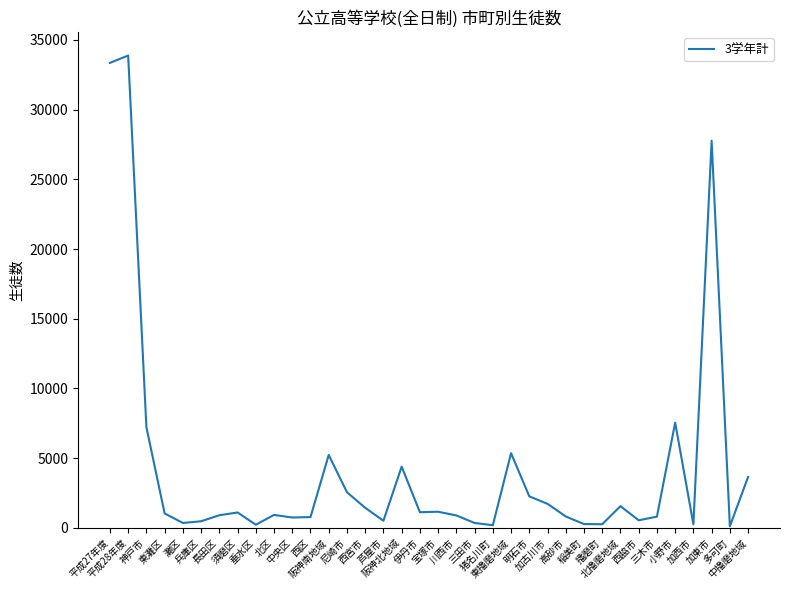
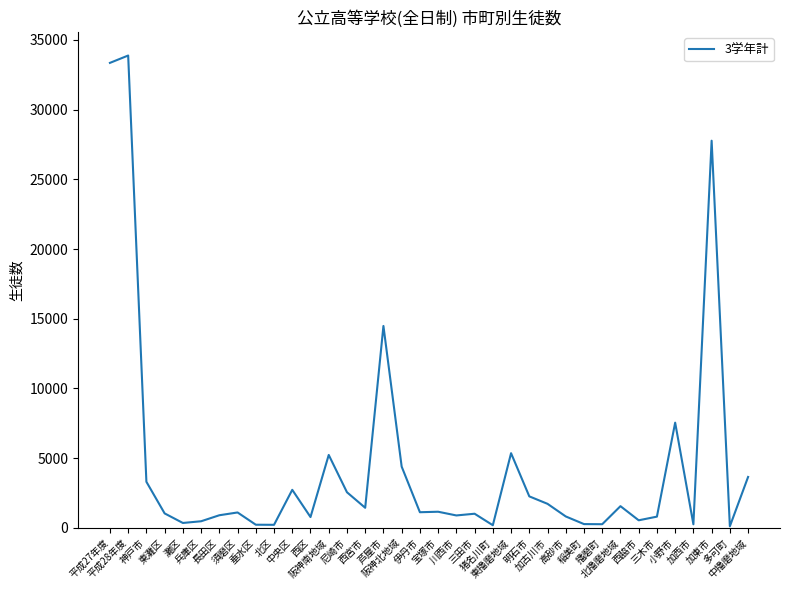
  {
    "平成27年度": 33400,
    "平成28年度": 33900,
-   "神戸市": 7200,
+   "神戸市": 3300,
    "東灘区": 1000,
    "灘区": 400,
    "兵庫区": 500,
    "長田区": 900,
    "須磨区": 1100,
    "垂水区": 200,
-   "北区": 900,
-   "中央区": 700,
+   "北区": 200,
+   "中央区": 2700,
    "西区": 800,
    "阪神南地域": 5200,
    "尼崎市": 2600,
    "西宮市": 1400,
-   "芦屋市": 500,
+   "芦屋市": 14500,
    "阪神北地域": 4400,
    "伊丹市": 1100,
    "宝塚市": 1200,
    "川西市": 900,
-   "三田市": 400,
+   "三田市": 1000,
    "猪名川町": 200,
    "東播磨地域": 5400,
    "明石市": 2300,
    "加古川市": 1700,
    "高砂市": 800,
    "稲美町": 300,
    "播磨町": 300,
    "北播磨地域": 1600,
    "西脇市": 500,
    "三木市": 800,
    "小野市": 7600,
    "加西市": 300,
    "加東市": 27800,
    "多可町": 100,
    "中播磨地域": 3700
  }
